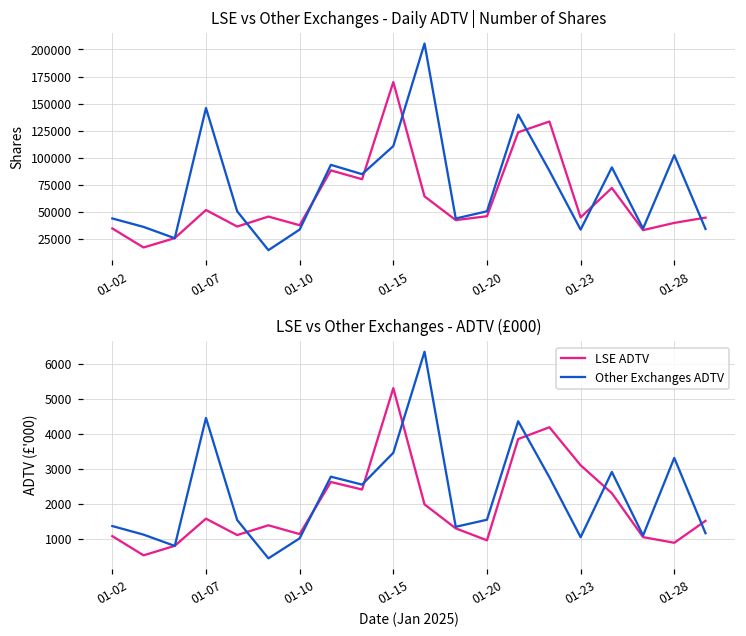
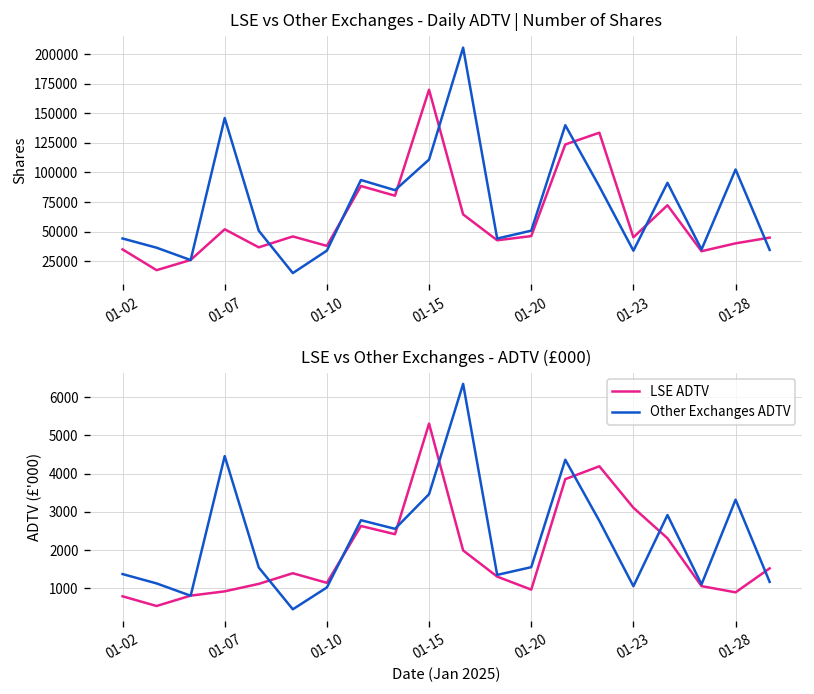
  {
    "LSE vs Other Exchanges - ADTV (£000)": {
      "LSE ADTV": {
-       "01-02": 1100,
-       "01-07": 1600,
+       "01-02": 800,
+       "01-07": 900,
        "01-10": 1100,
        "01-15": 5300,
        "01-20": 1000,
        "01-23": 3100,
        "01-28": 900
      },
      "Other Exchanges ADTV": {
        "01-02": 1400,
        "01-07": 4500,
        "01-10": 1000,
        "01-15": 3500,
        "01-20": 1600,
        "01-23": 1100,
        "01-28": 3300
      }
    }
  }
